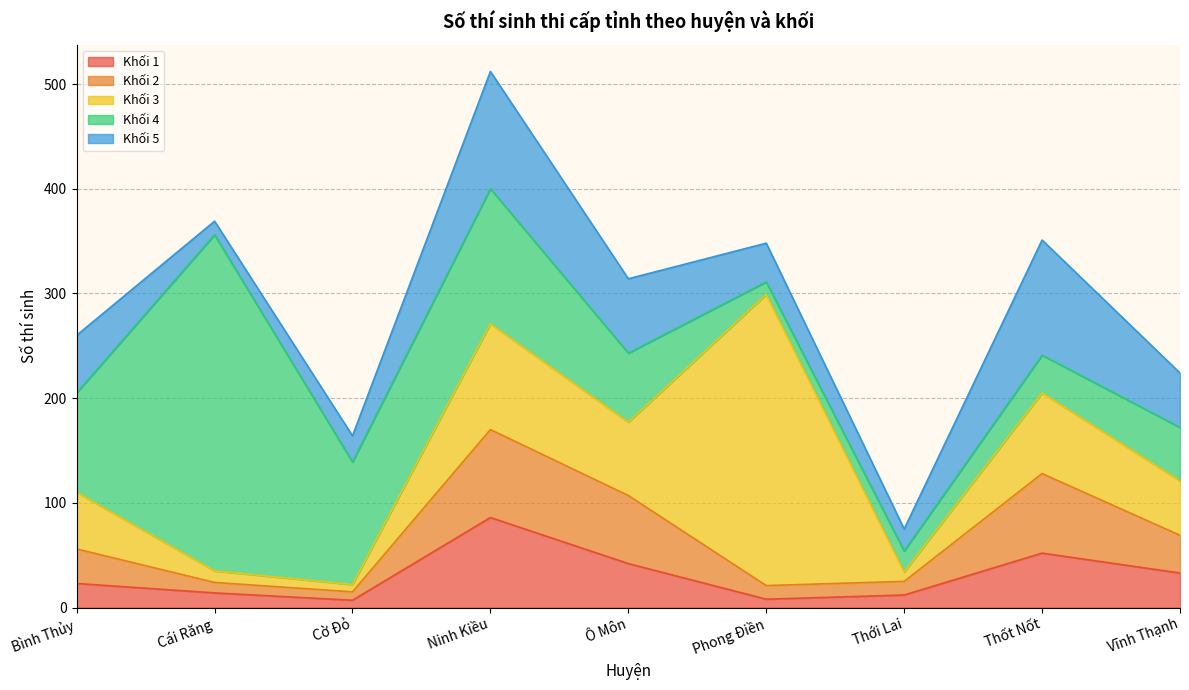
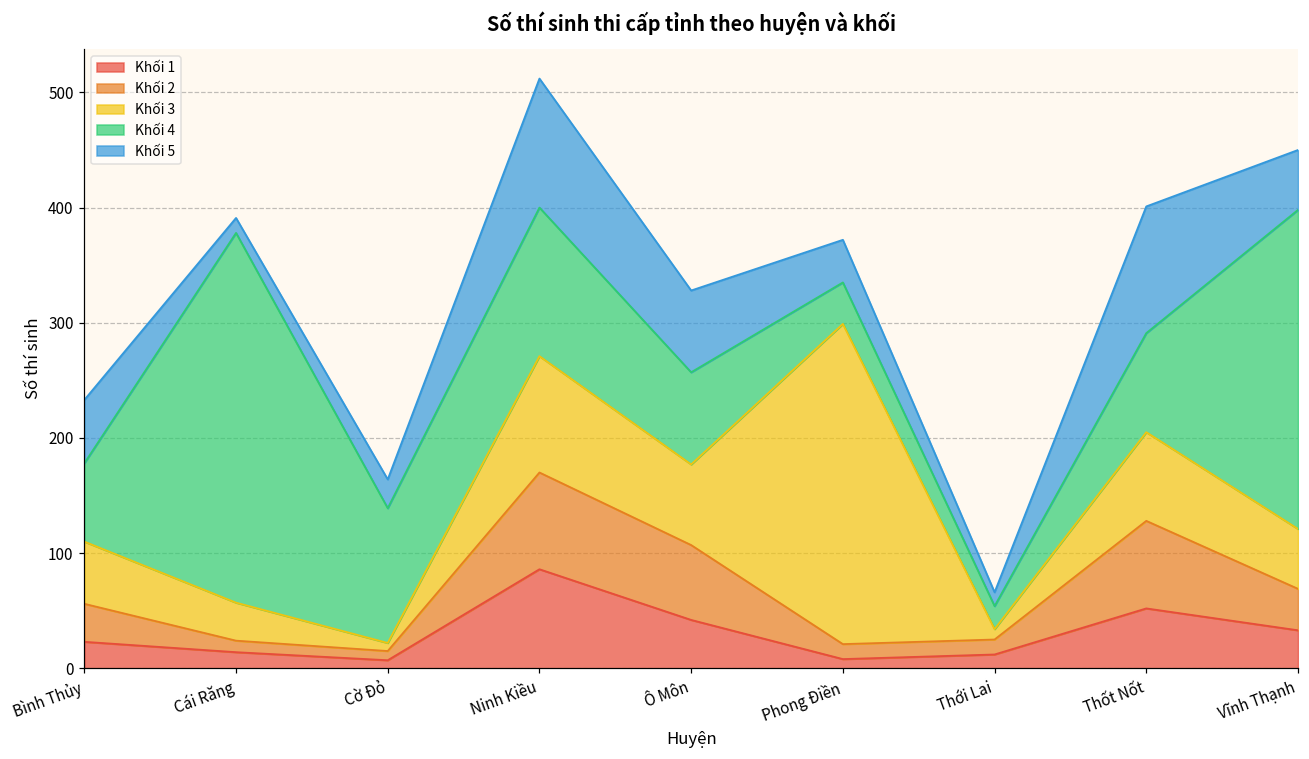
  {
    "Khối 3": {
      "Bình Thủy": 54,
-     "Cái Răng": 11,
+     "Cái Răng": 33,
      "Cờ Đỏ": 7,
      "Ninh Kiều": 101,
      "Ô Môn": 70,
      "Phong Điền": 278,
      "Thới Lai": 9,
      "Thốt Nốt": 77,
      "Vĩnh Thạnh": 52
    },
    "Khối 4": {
-     "Bình Thủy": 95,
+     "Bình Thủy": 68,
      "Cái Răng": 321,
      "Cờ Đỏ": 117,
      "Ninh Kiều": 129,
-     "Ô Môn": 66,
-     "Phong Điền": 12,
+     "Ô Môn": 80,
+     "Phong Điền": 36,
      "Thới Lai": 20,
-     "Thốt Nốt": 36,
-     "Vĩnh Thạnh": 51
+     "Thốt Nốt": 86,
+     "Vĩnh Thạnh": 277
    },
    "Khối 5": {
      "Bình Thủy": 55,
      "Cái Răng": 13,
      "Cờ Đỏ": 25,
      "Ninh Kiều": 112,
      "Ô Môn": 71,
      "Phong Điền": 37,
-     "Thới Lai": 21,
+     "Thới Lai": 12,
      "Thốt Nốt": 110,
      "Vĩnh Thạnh": 52
    }
  }
